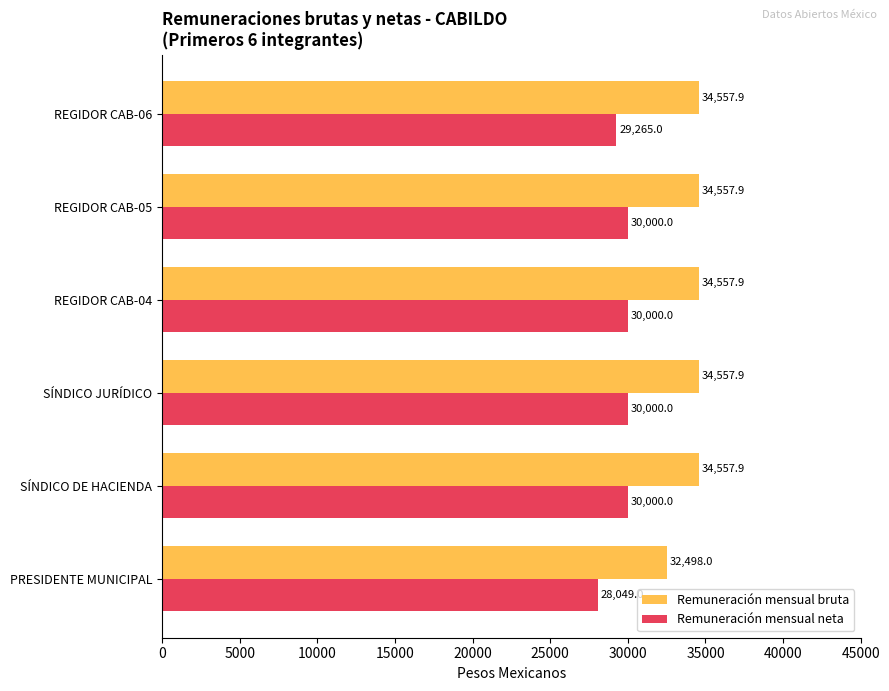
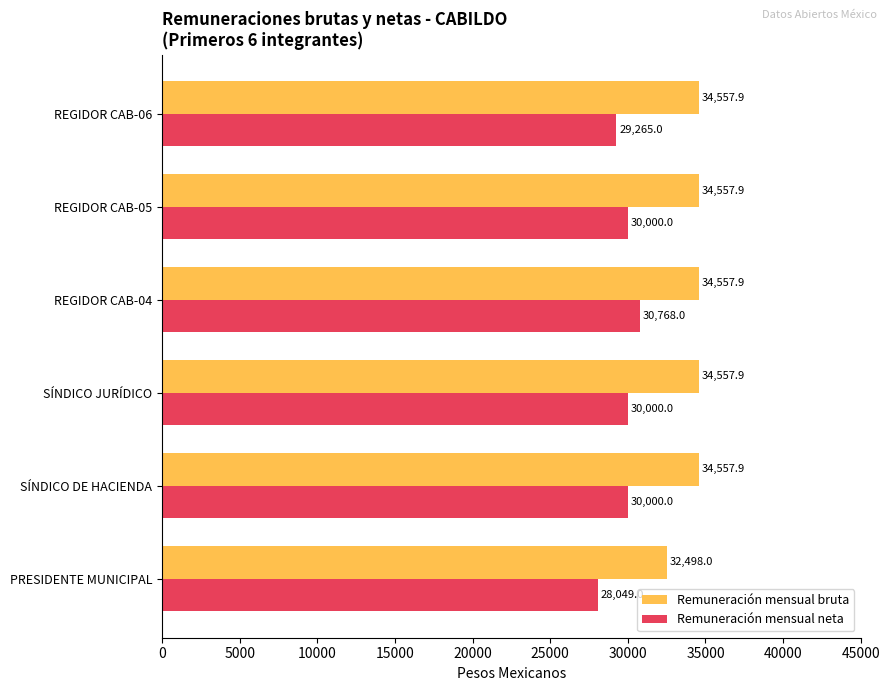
  {
    "Remuneración mensual bruta": {
      "REGIDOR CAB-06": "34,557.9",
      "REGIDOR CAB-05": "34,557.9",
      "REGIDOR CAB-04": "34,557.9",
      "SÍNDICO JURÍDICO": "34,557.9",
      "SÍNDICO DE HACIENDA": "34,557.9",
      "PRESIDENTE MUNICIPAL": "32,498.0"
    },
    "Remuneración mensual neta": {
      "REGIDOR CAB-06": "29,265.0",
      "REGIDOR CAB-05": "30,000.0",
-     "REGIDOR CAB-04": "30,000.0",
+     "REGIDOR CAB-04": "30,768.0",
      "SÍNDICO JURÍDICO": "30,000.0",
      "SÍNDICO DE HACIENDA": "30,000.0"
    }
  }
